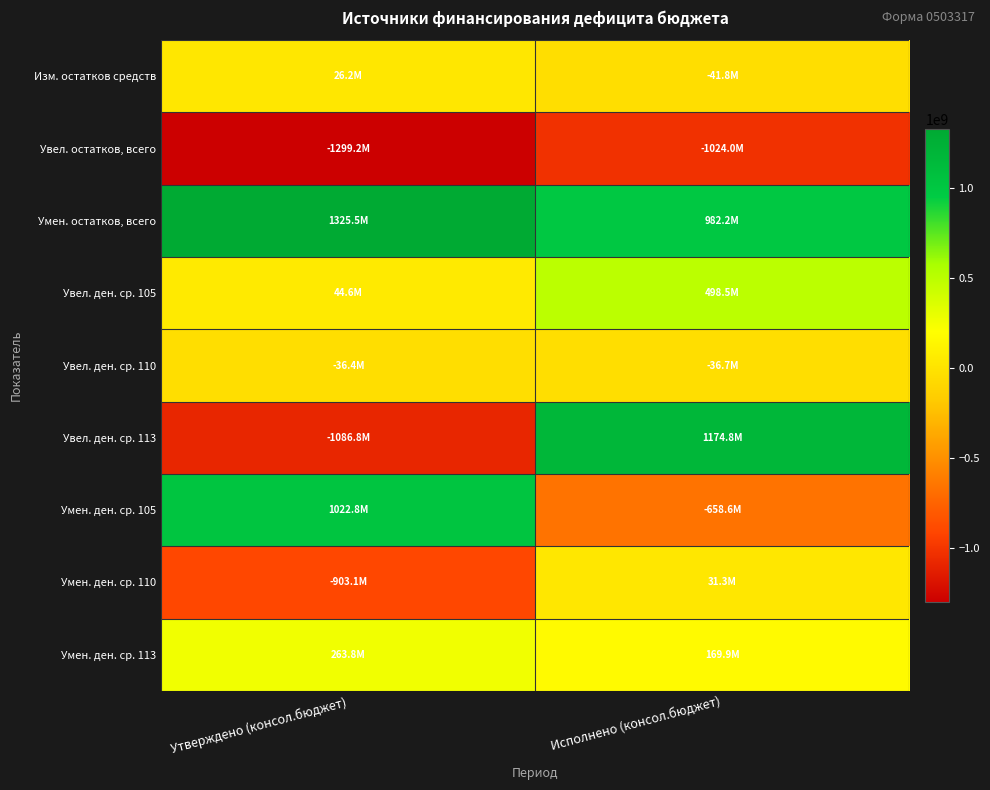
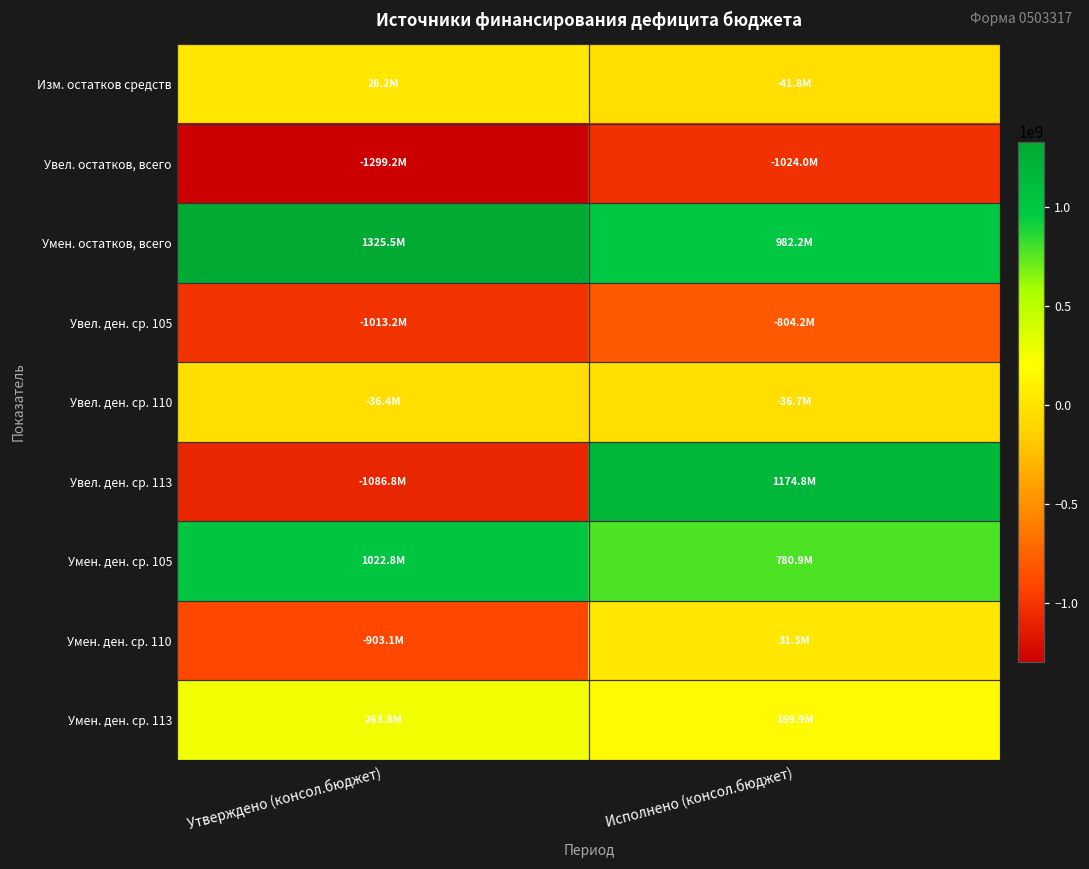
  {
    "Изм. остатков средств": {
      "Утверждено (консол.бюджет)": "26.2M",
      "Исполнено (консол.бюджет)": "-41.8M"
    },
    "Увел. остатков, всего": {
      "Утверждено (консол.бюджет)": "-1299.2M",
      "Исполнено (консол.бюджет)": "-1024.0M"
    },
    "Умен. остатков, всего": {
      "Утверждено (консол.бюджет)": "1325.5M",
      "Исполнено (консол.бюджет)": "982.2M"
    },
    "Увел. ден. ср. 105": {
-     "Утверждено (консол.бюджет)": "44.6M",
-     "Исполнено (консол.бюджет)": "498.5M"
+     "Утверждено (консол.бюджет)": "-1013.2M",
+     "Исполнено (консол.бюджет)": "-804.2M"
    },
    "Увел. ден. ср. 110": {
      "Утверждено (консол.бюджет)": "-36.4M",
      "Исполнено (консол.бюджет)": "-36.7M"
    },
    "Увел. ден. ср. 113": {
      "Утверждено (консол.бюджет)": "-1086.8M",
      "Исполнено (консол.бюджет)": "1174.8M"
    },
    "Умен. ден. ср. 105": {
      "Утверждено (консол.бюджет)": "1022.8M",
-     "Исполнено (консол.бюджет)": "-658.6M"
+     "Исполнено (консол.бюджет)": "780.9M"
    },
    "Умен. ден. ср. 110": {
      "Утверждено (консол.бюджет)": "-903.1M",
      "Исполнено (консол.бюджет)": "31.3M"
    },
    "Умен. ден. ср. 113": {
      "Утверждено (консол.бюджет)": "263.8M",
      "Исполнено (консол.бюджет)": "169.9M"
    }
  }
